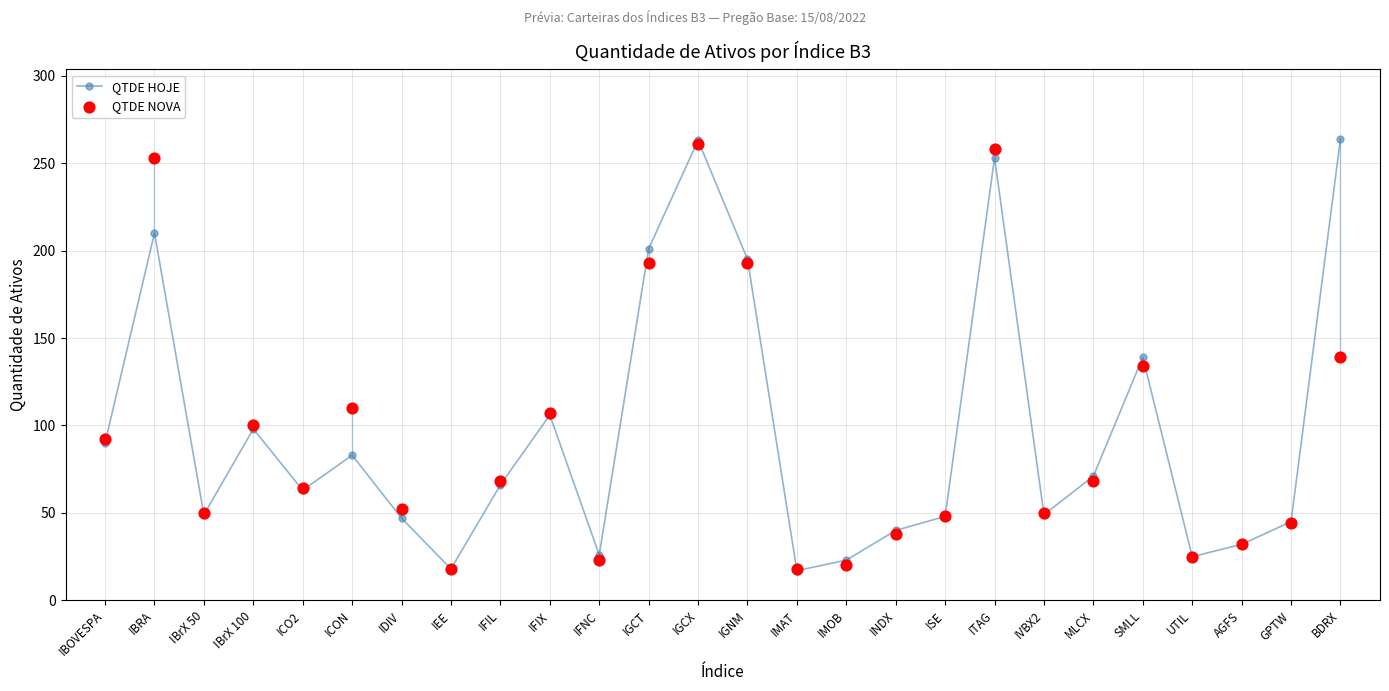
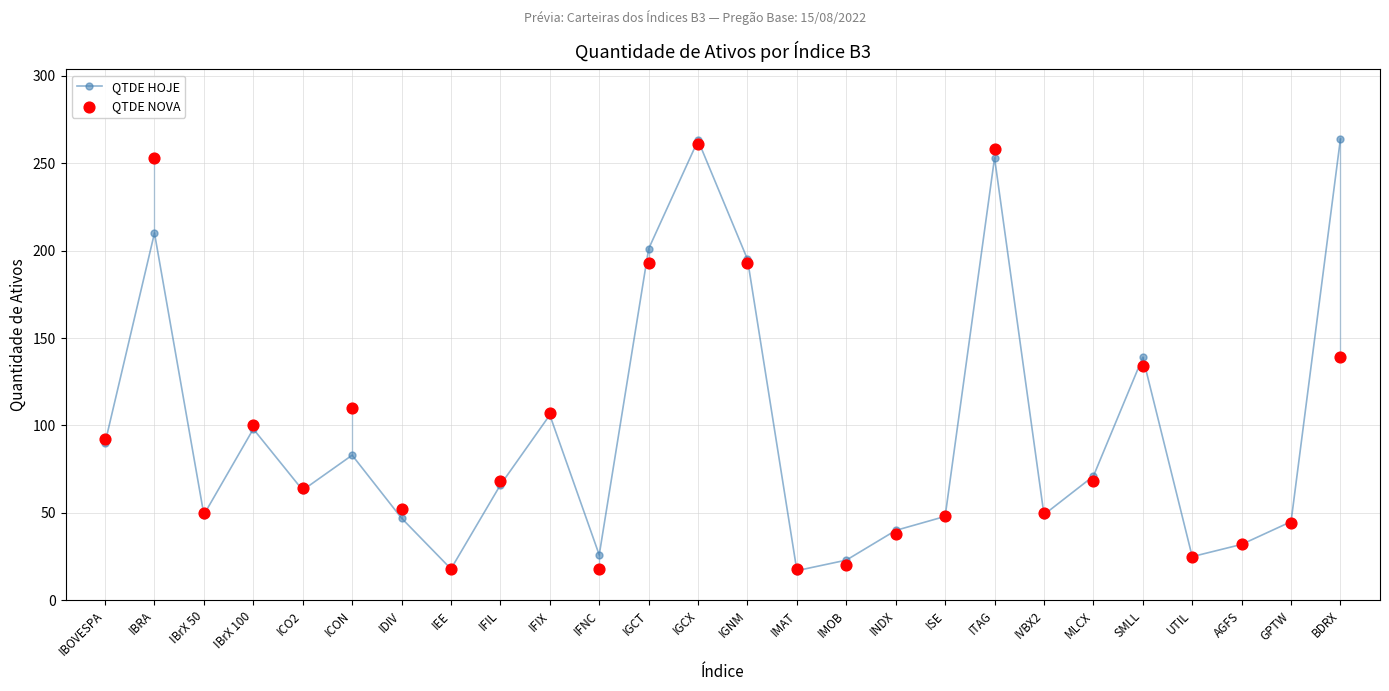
  {
    "QTDE NOVA": {
-     "IFNC": 23
+     "IFNC": 18
    }
  }
